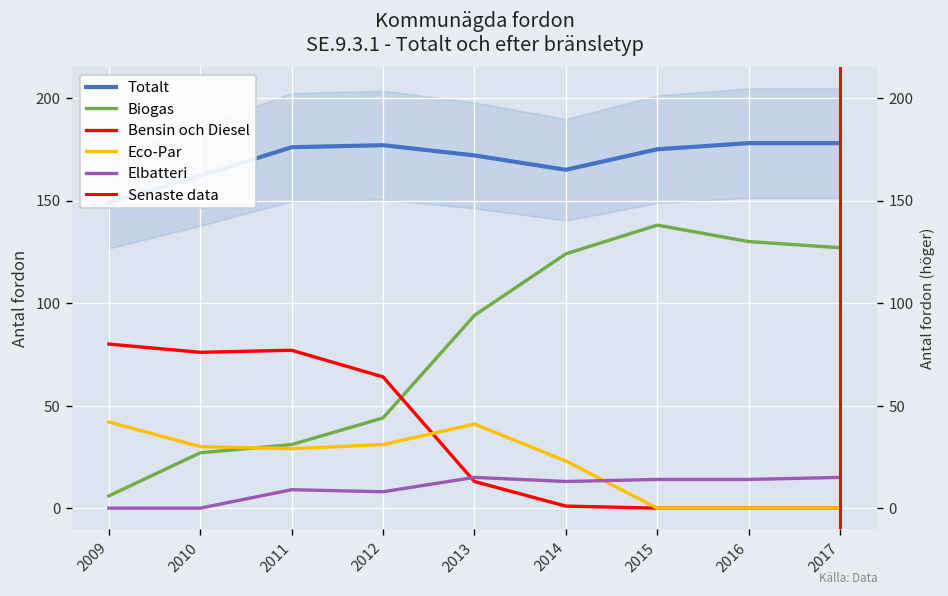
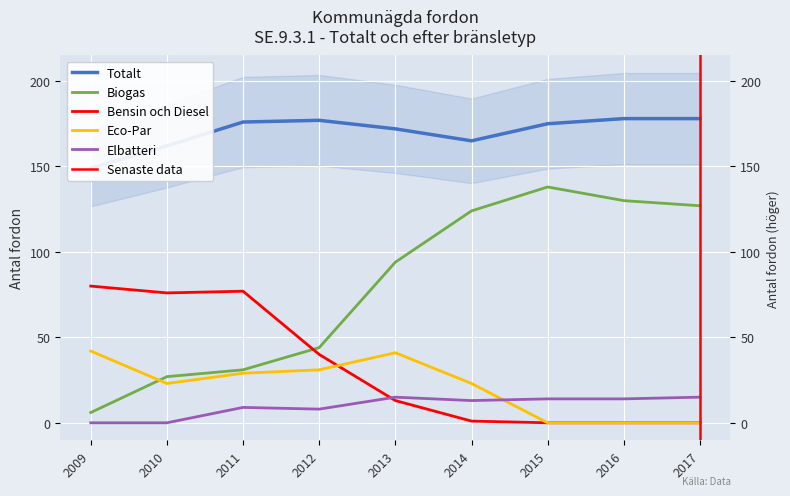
  {
    "Biogas": {
      "2009": 6,
      "2010": 27,
      "2011": 31,
      "2012": 44,
      "2013": 94,
      "2014": 124,
      "2015": 138,
      "2016": 130,
      "2017": 127
    },
    "Bensin och Diesel": {
      "2009": 80,
      "2010": 76,
      "2011": 77,
-     "2012": 64,
+     "2012": 40,
      "2013": 13,
      "2014": 1
    },
    "Eco-Par": {
      "2009": 42,
-     "2010": 30,
+     "2010": 23,
      "2011": 29,
      "2012": 31,
      "2013": 41,
      "2014": 23
    },
    "Elbatteri": {
      "2009": 0,
      "2010": 0,
      "2011": 9,
      "2012": 8,
      "2013": 15,
      "2014": 13,
      "2015": 14,
      "2016": 14,
      "2017": 15
    }
  }
